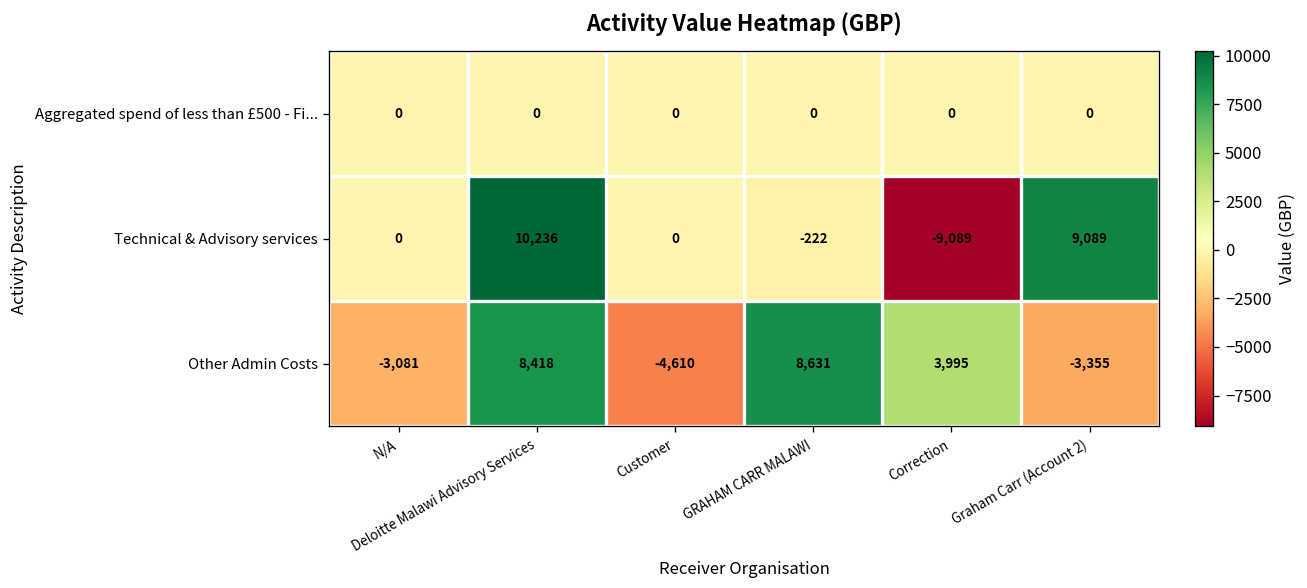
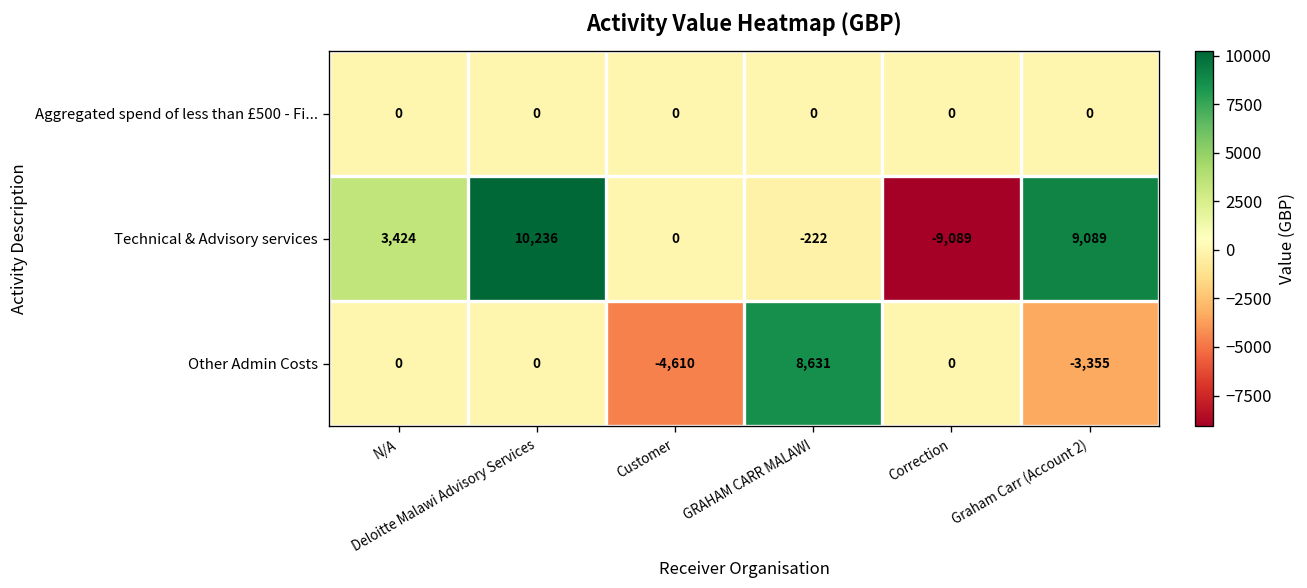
  {
    "Aggregated spend of less than £500 - Fi...": {
      "N/A": "0",
      "Deloitte Malawi Advisory Services": "0",
      "Customer": "0",
      "GRAHAM CARR MALAWI": "0",
      "Correction": "0",
      "Graham Carr (Account 2)": "0"
    },
    "Technical & Advisory services": {
-     "N/A": "0",
+     "N/A": "3,424",
      "Deloitte Malawi Advisory Services": "10,236",
      "Customer": "0",
      "GRAHAM CARR MALAWI": "-222",
      "Correction": "-9,089",
      "Graham Carr (Account 2)": "9,089"
    },
    "Other Admin Costs": {
-     "N/A": "-3,081",
-     "Deloitte Malawi Advisory Services": "8,418",
+     "N/A": "0",
+     "Deloitte Malawi Advisory Services": "0",
      "Customer": "-4,610",
      "GRAHAM CARR MALAWI": "8,631",
-     "Correction": "3,995",
+     "Correction": "0",
      "Graham Carr (Account 2)": "-3,355"
    }
  }
